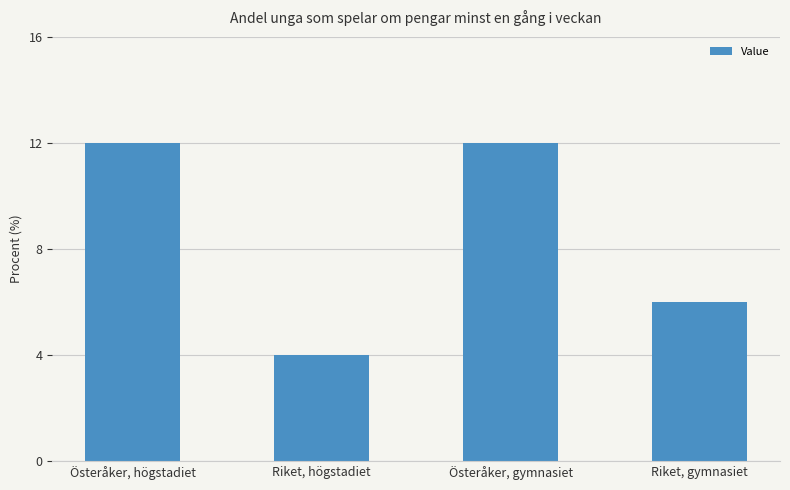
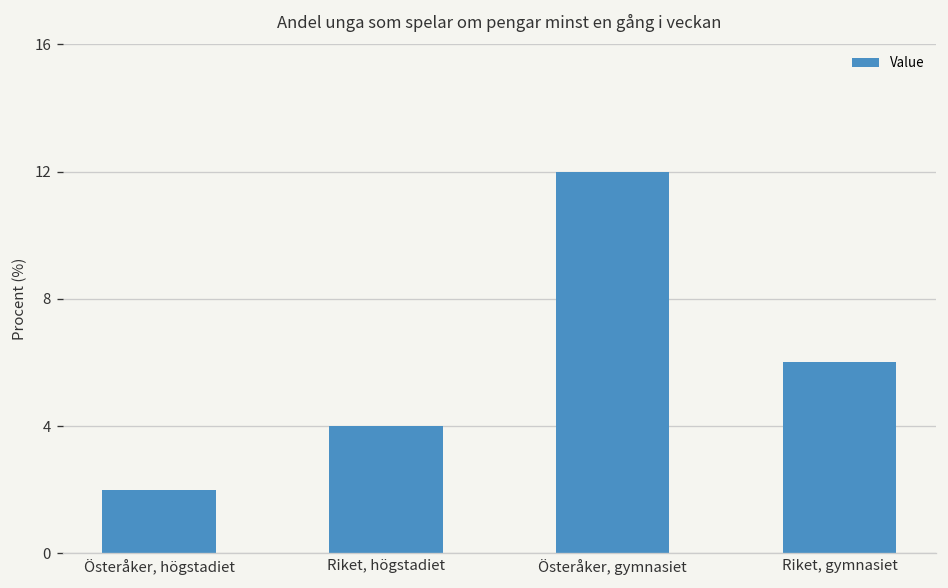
  {
-   "Österåker, högstadiet": 12,
+   "Österåker, högstadiet": 2,
    "Riket, högstadiet": 4,
    "Österåker, gymnasiet": 12,
    "Riket, gymnasiet": 6
  }
